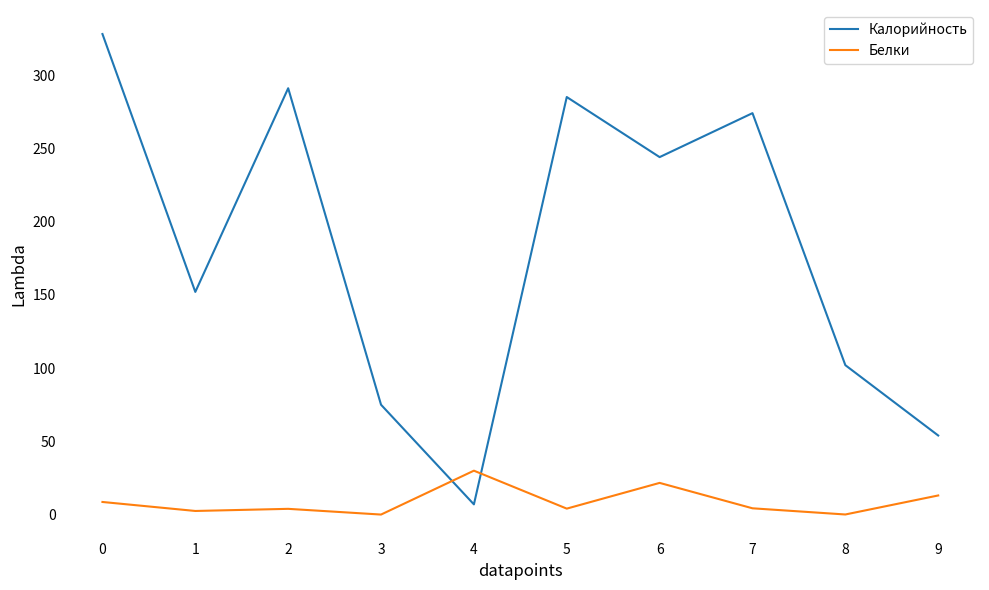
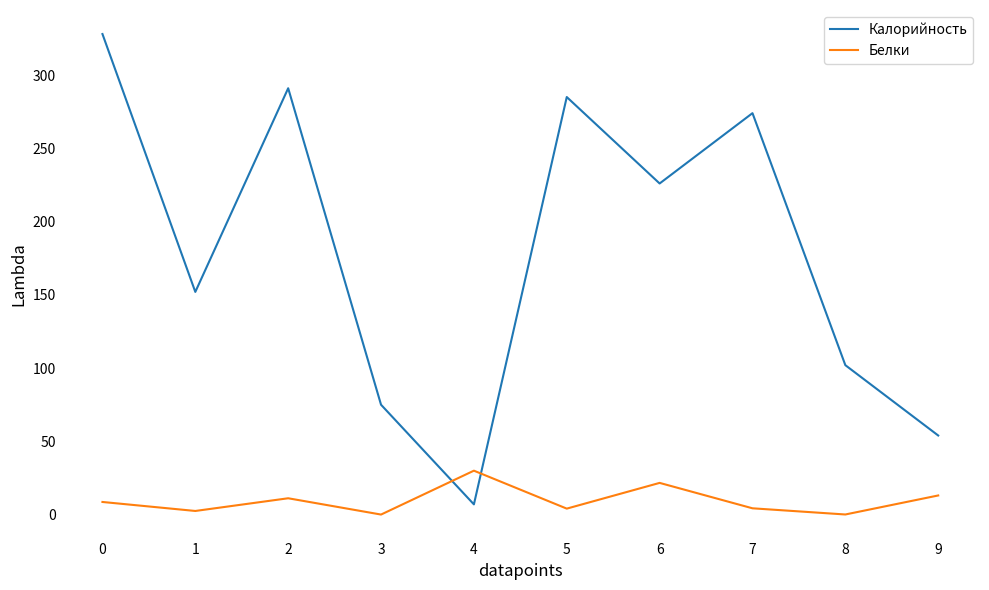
  {
    "Калорийность": {
      "0": 328,
      "1": 152,
      "2": 291,
      "3": 75,
      "4": 7,
      "5": 285,
-     "6": 244,
+     "6": 226,
      "7": 274,
      "8": 102,
      "9": 54
    },
    "Белки": {
      "0": 9,
      "1": 3,
-     "2": 4,
+     "2": 11,
      "3": 0,
      "4": 30,
      "5": 4,
      "6": 22,
      "7": 4,
      "8": 0,
      "9": 13
    }
  }
